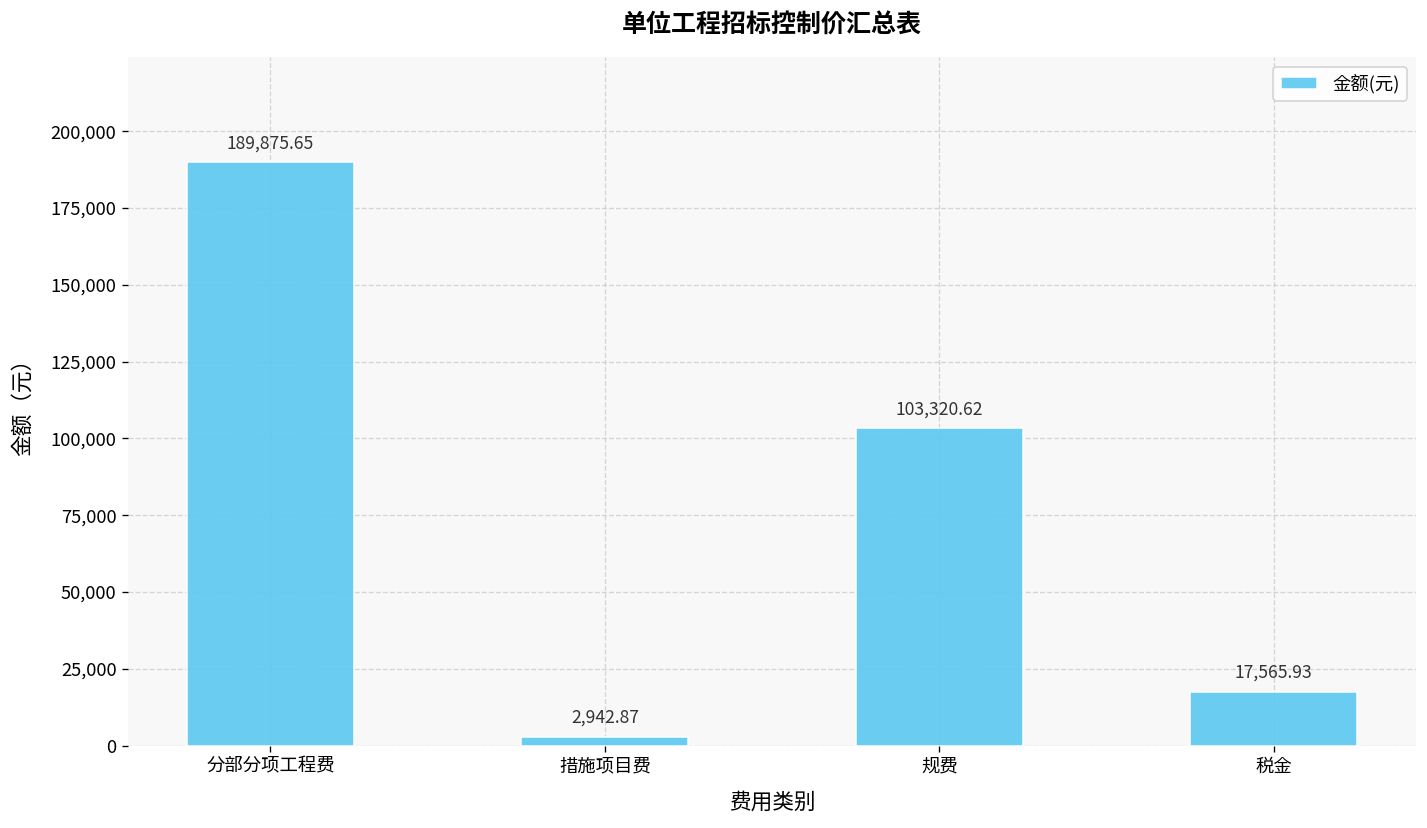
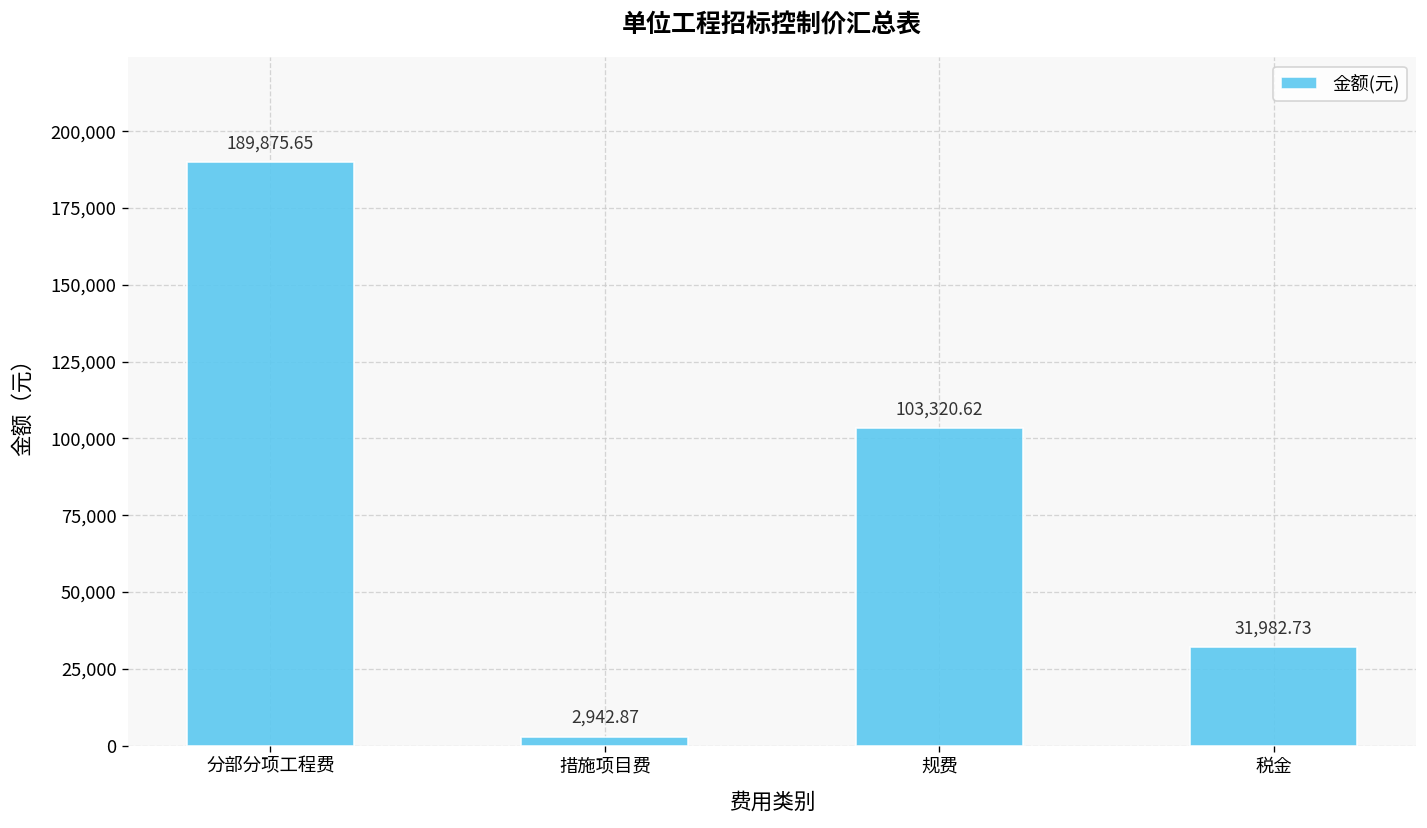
  {
    "分部分项工程费": "189,875.65",
    "措施项目费": "2,942.87",
    "规费": "103,320.62",
-   "税金": "17,565.93"
+   "税金": "31,982.73"
  }
